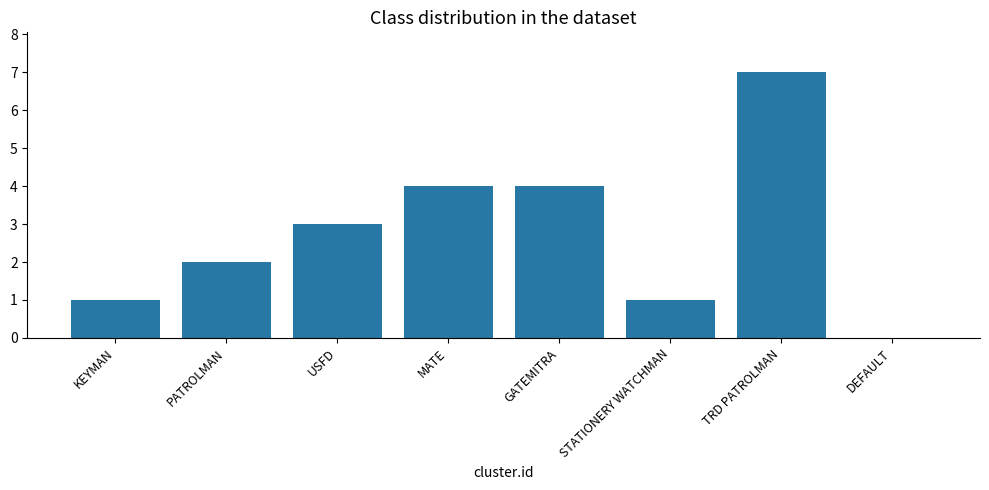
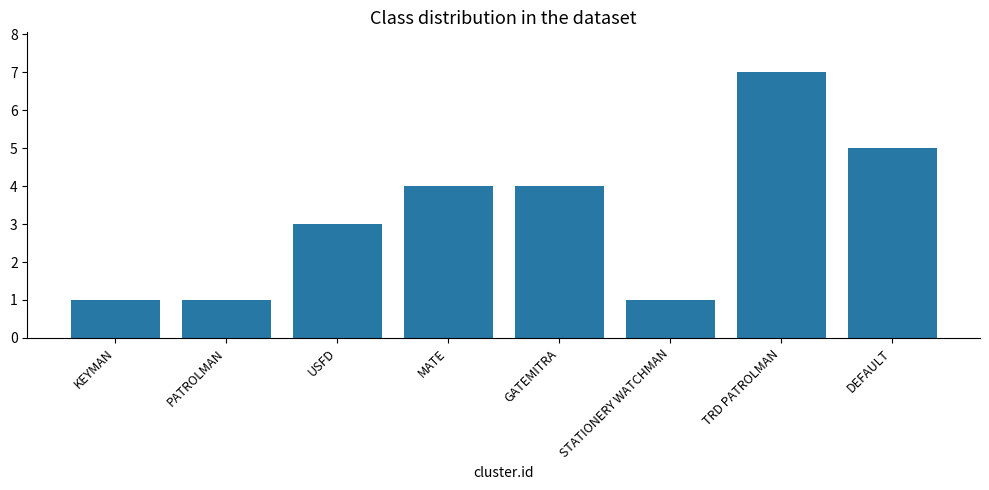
  {
    "KEYMAN": 1,
-   "PATROLMAN": 2,
+   "PATROLMAN": 1,
    "USFD": 3,
    "MATE": 4,
    "GATEMITRA": 4,
    "STATIONERY WATCHMAN": 1,
    "TRD PATROLMAN": 7,
-   "DEFAULT": 0
+   "DEFAULT": 5
  }
